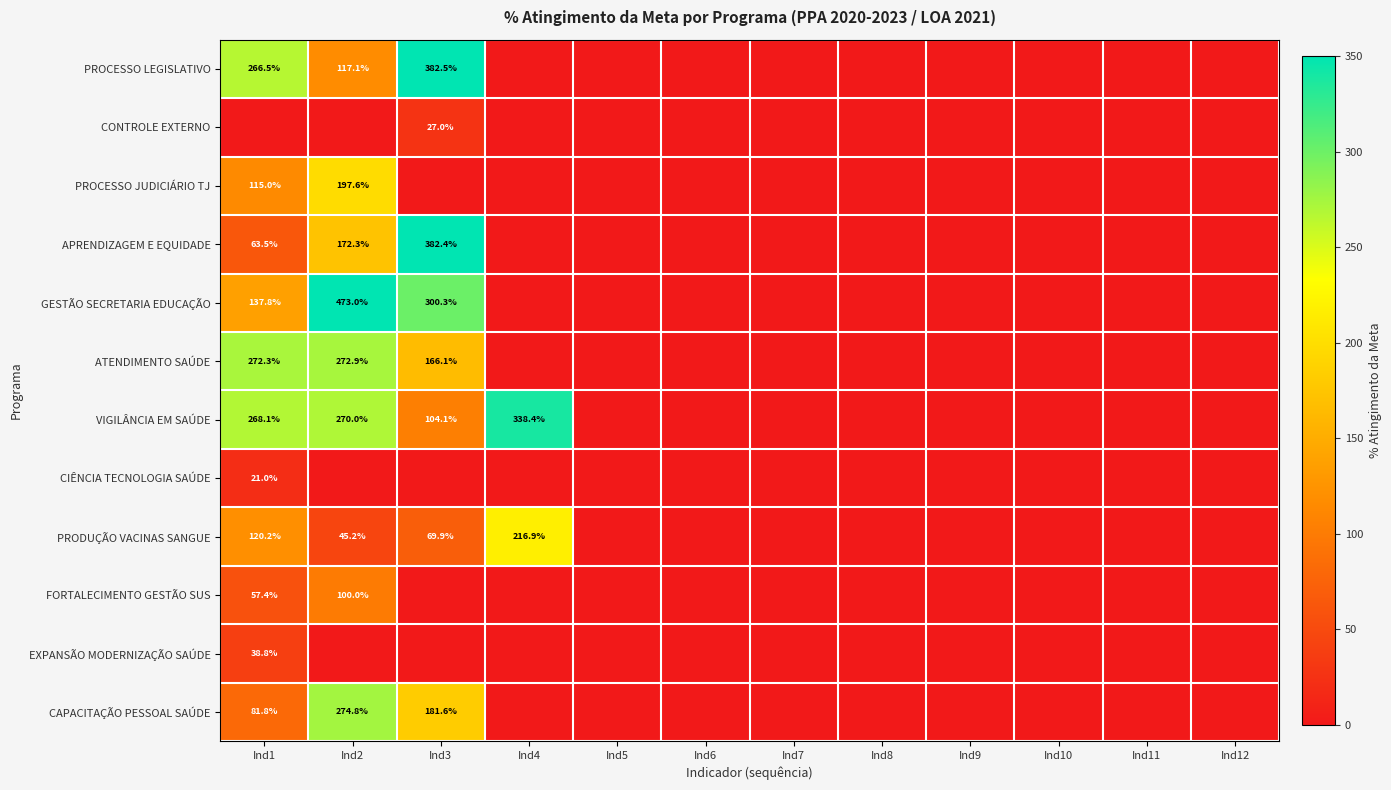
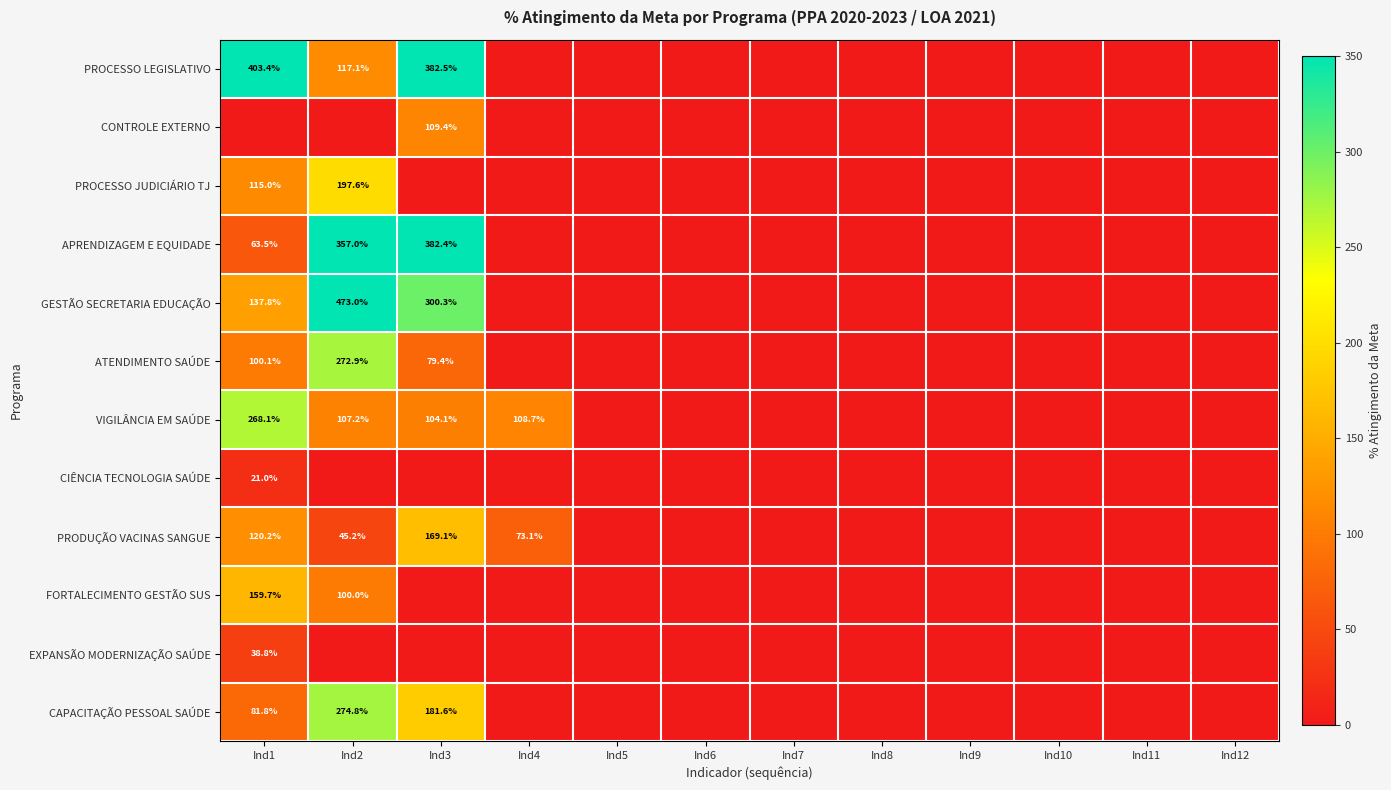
  {
    "PROCESSO LEGISLATIVO": {
-     "Ind1": "266.5%",
+     "Ind1": "403.4%",
      "Ind2": "117.1%",
      "Ind3": "382.5%"
    },
    "CONTROLE EXTERNO": {
-     "Ind3": "27.0%"
+     "Ind3": "109.4%"
    },
    "PROCESSO JUDICIÁRIO TJ": {
      "Ind1": "115.0%",
      "Ind2": "197.6%"
    },
    "APRENDIZAGEM E EQUIDADE": {
      "Ind1": "63.5%",
-     "Ind2": "172.3%",
+     "Ind2": "357.0%",
      "Ind3": "382.4%"
    },
    "GESTÃO SECRETARIA EDUCAÇÃO": {
      "Ind1": "137.8%",
      "Ind2": "473.0%",
      "Ind3": "300.3%"
    },
    "ATENDIMENTO SAÚDE": {
-     "Ind1": "272.3%",
+     "Ind1": "100.1%",
      "Ind2": "272.9%",
-     "Ind3": "166.1%"
+     "Ind3": "79.4%"
    },
    "VIGILÂNCIA EM SAÚDE": {
      "Ind1": "268.1%",
-     "Ind2": "270.0%",
+     "Ind2": "107.2%",
      "Ind3": "104.1%",
-     "Ind4": "338.4%"
+     "Ind4": "108.7%"
    },
    "CIÊNCIA TECNOLOGIA SAÚDE": {
      "Ind1": "21.0%"
    },
    "PRODUÇÃO VACINAS SANGUE": {
      "Ind1": "120.2%",
      "Ind2": "45.2%",
-     "Ind3": "69.9%",
-     "Ind4": "216.9%"
+     "Ind3": "169.1%",
+     "Ind4": "73.1%"
    },
    "FORTALECIMENTO GESTÃO SUS": {
-     "Ind1": "57.4%",
+     "Ind1": "159.7%",
      "Ind2": "100.0%"
    },
    "EXPANSÃO MODERNIZAÇÃO SAÚDE": {
      "Ind1": "38.8%"
    },
    "CAPACITAÇÃO PESSOAL SAÚDE": {
      "Ind1": "81.8%",
      "Ind2": "274.8%",
      "Ind3": "181.6%"
    }
  }
